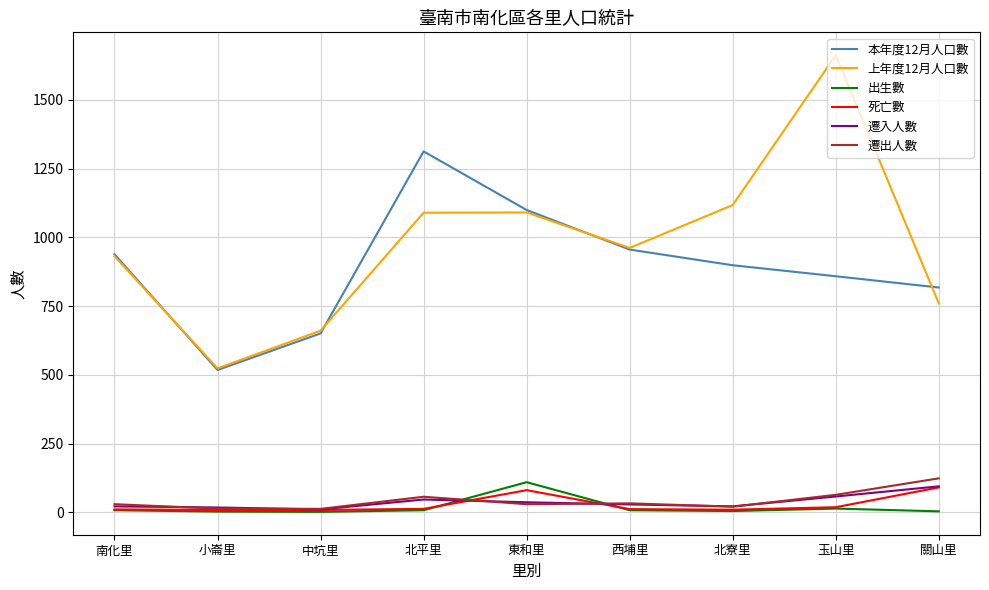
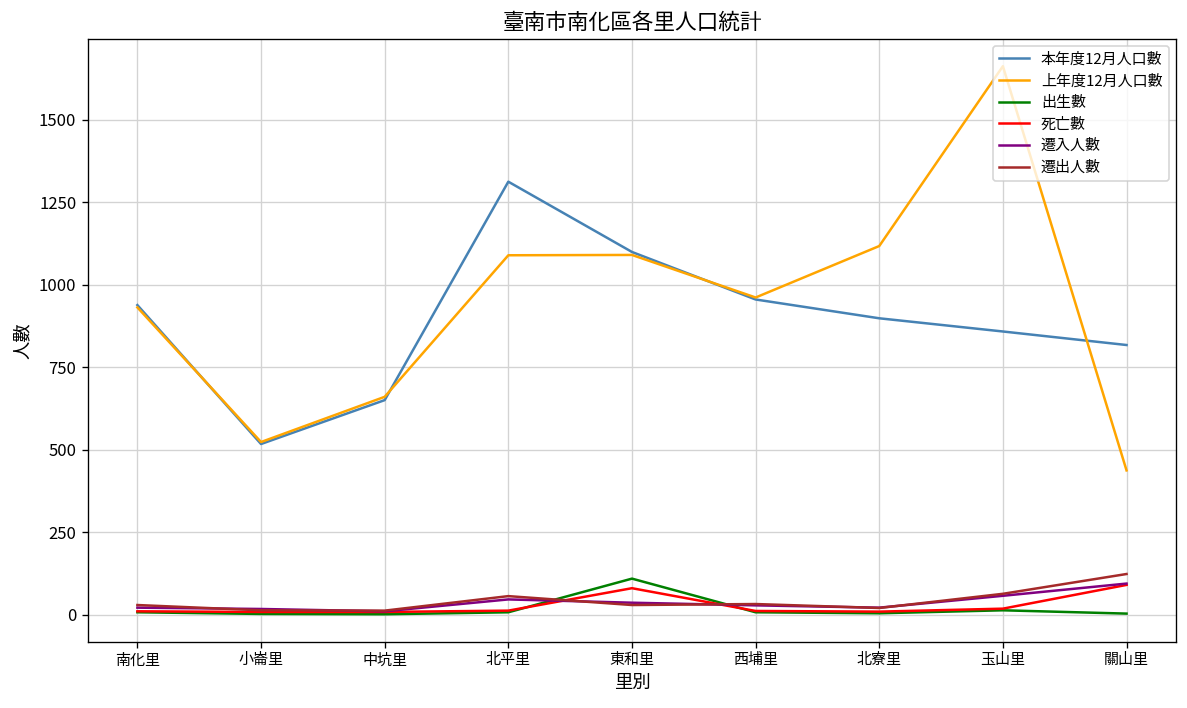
  {
    "本年度12月人口數": {
      "中坑里": 650,
      "北平里": 1310,
      "北寮里": 900,
      "玉山里": 860,
      "關山里": 820
    },
    "上年度12月人口數": {
      "中坑里": 660,
      "北平里": 1090,
      "北寮里": 1120,
-     "關山里": 760
+     "關山里": 440
    },
    "出生數": {
      "東和里": 110,
      "關山里": 0
    },
    "死亡數": {
      "東和里": 80
    },
    "遷入人數": {
      "北平里": 50
    },
    "遷出人數": {
      "北平里": 60,
      "關山里": 120
    }
  }
